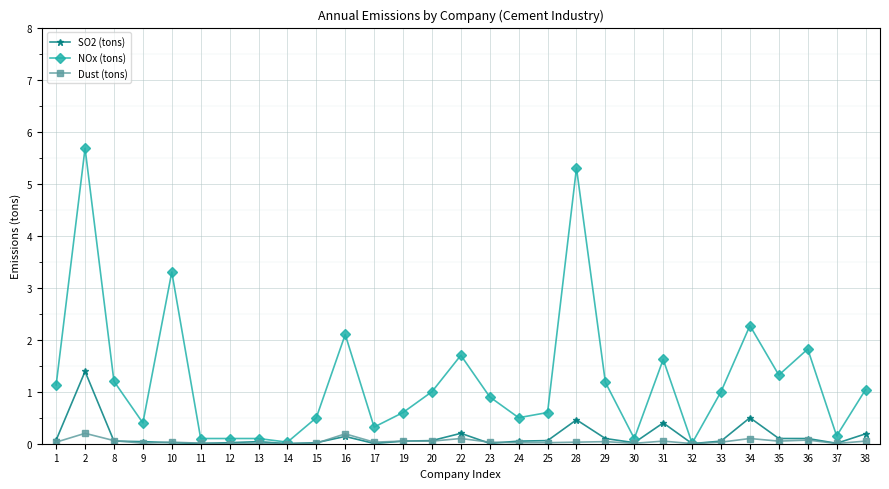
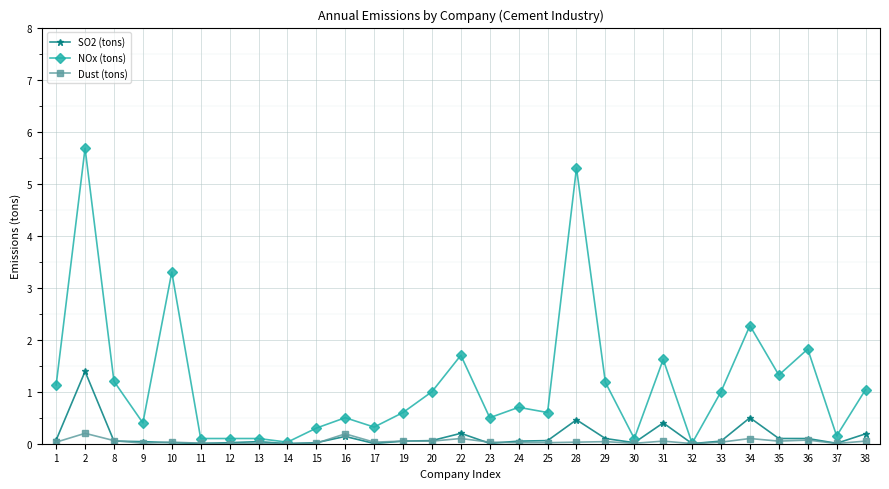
  {
    "SO2 (tons)": {
      "2": 1.4,
      "16": 0.1,
      "22": 0.2,
      "28": 0.5,
      "29": 0.1,
      "31": 0.4,
      "34": 0.5,
      "35": 0.1,
      "38": 0.2
    },
    "NOx (tons)": {
      "1": 1.1,
      "2": 5.7,
      "8": 1.2,
      "9": 0.4,
      "10": 3.3,
      "11": 0.1,
      "12": 0.1,
      "13": 0.1,
-     "15": 0.5,
-     "16": 2.1,
+     "15": 0.3,
+     "16": 0.5,
      "17": 0.3,
      "19": 0.6,
      "20": 1.0,
      "22": 1.7,
-     "23": 0.9,
-     "24": 0.5,
+     "23": 0.5,
+     "24": 0.7,
      "25": 0.6,
      "28": 5.3,
      "29": 1.2,
      "30": 0.1,
      "31": 1.6,
      "33": 1.0,
      "34": 2.3,
      "35": 1.3,
      "36": 1.8,
      "37": 0.2,
      "38": 1.0
    },
    "Dust (tons)": {
      "2": 0.2,
      "16": 0.2,
      "22": 0.1,
      "28": 0.0,
      "29": 0.0,
      "31": 0.1,
      "34": 0.1,
      "35": 0.1,
      "38": 0.1
    }
  }
